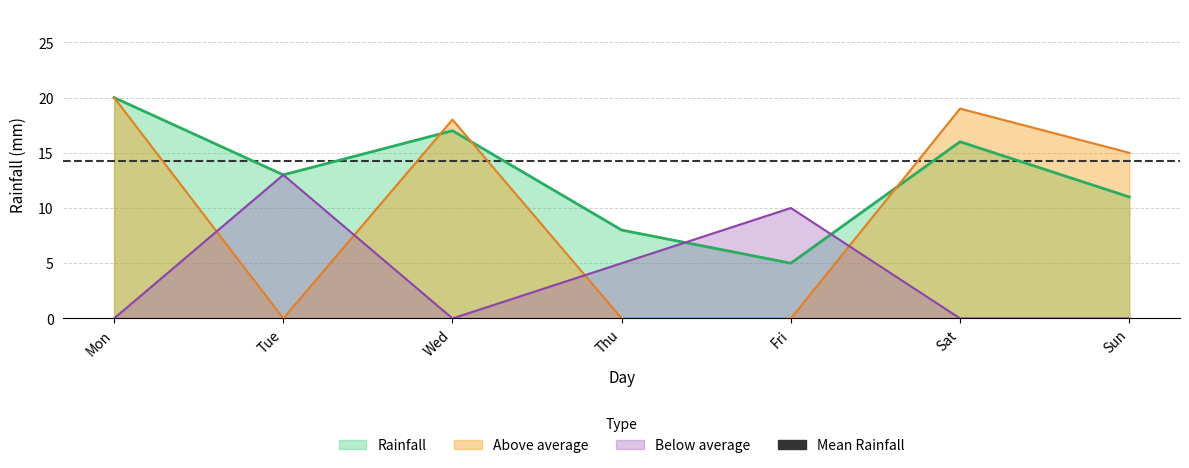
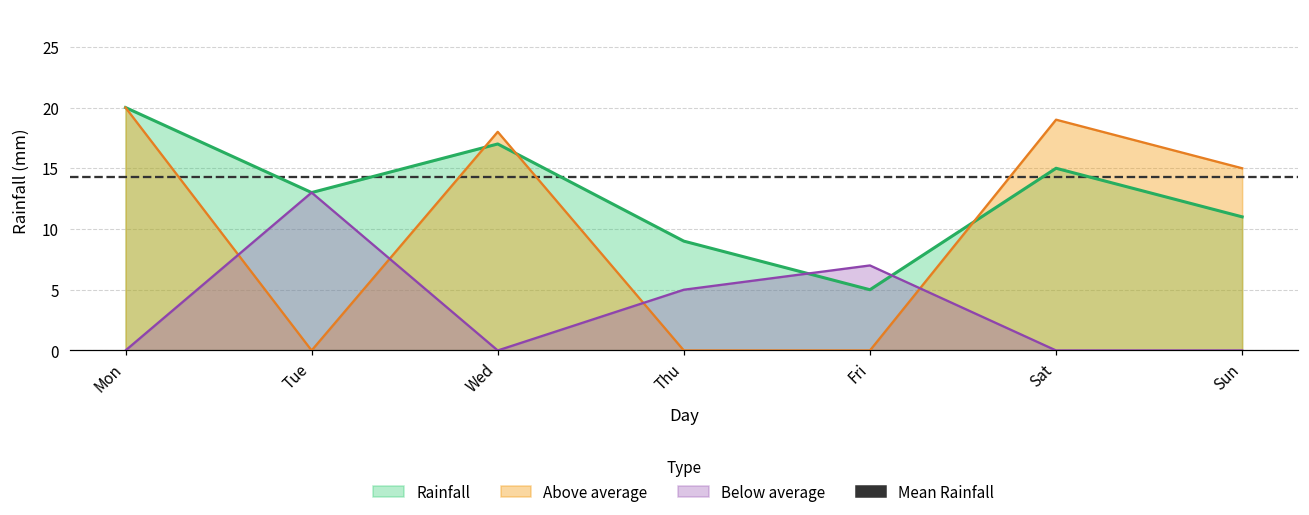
  {
    "Rainfall": {
      "Wed": 17,
-     "Thu": 8,
+     "Thu": 9,
      "Fri": 5,
-     "Sat": 16,
+     "Sat": 15,
      "Sun": 11
    },
    "Above average": {
      "Tue": 0,
      "Wed": 18,
      "Thu": 0,
      "Fri": 0,
      "Sat": 19,
      "Sun": 15
    },
    "Below average": {
      "Mon": 0,
      "Wed": 0,
      "Thu": 5,
-     "Fri": 10,
+     "Fri": 7,
      "Sat": 0,
      "Sun": 0
    }
  }
